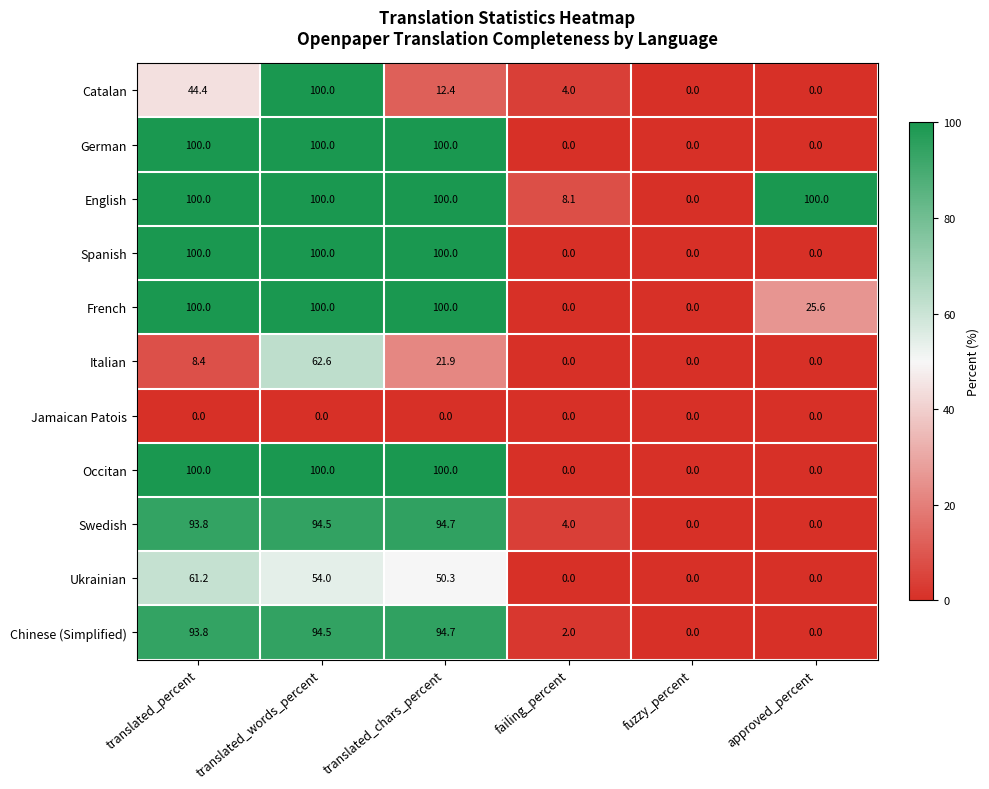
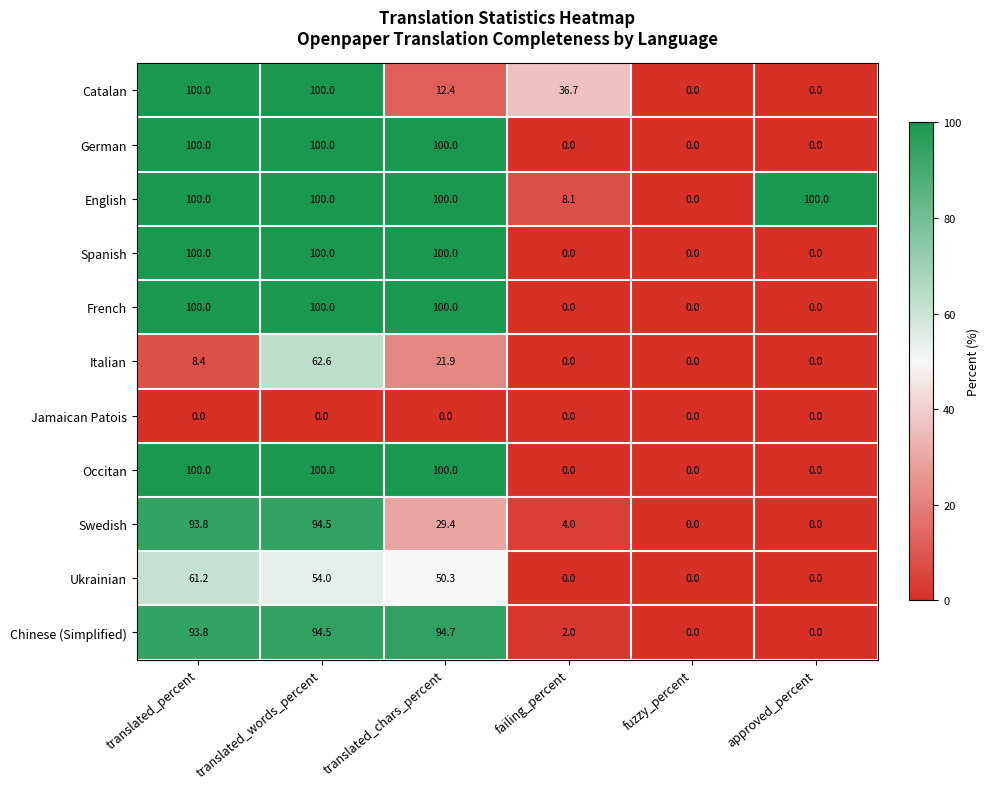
  {
    "Catalan": {
-     "translated_percent": 44.4,
+     "translated_percent": 100.0,
      "translated_words_percent": 100.0,
      "translated_chars_percent": 12.4,
-     "failing_percent": 4.0,
+     "failing_percent": 36.7,
      "fuzzy_percent": 0.0,
      "approved_percent": 0.0
    },
    "German": {
      "translated_percent": 100.0,
      "translated_words_percent": 100.0,
      "translated_chars_percent": 100.0,
      "failing_percent": 0.0,
      "fuzzy_percent": 0.0,
      "approved_percent": 0.0
    },
    "English": {
      "translated_percent": 100.0,
      "translated_words_percent": 100.0,
      "translated_chars_percent": 100.0,
      "failing_percent": 8.1,
      "fuzzy_percent": 0.0,
      "approved_percent": 100.0
    },
    "Spanish": {
      "translated_percent": 100.0,
      "translated_words_percent": 100.0,
      "translated_chars_percent": 100.0,
      "failing_percent": 0.0,
      "fuzzy_percent": 0.0,
      "approved_percent": 0.0
    },
    "French": {
      "translated_percent": 100.0,
      "translated_words_percent": 100.0,
      "translated_chars_percent": 100.0,
      "failing_percent": 0.0,
      "fuzzy_percent": 0.0,
-     "approved_percent": 25.6
+     "approved_percent": 0.0
    },
    "Italian": {
      "translated_percent": 8.4,
      "translated_words_percent": 62.6,
      "translated_chars_percent": 21.9,
      "failing_percent": 0.0,
      "fuzzy_percent": 0.0,
      "approved_percent": 0.0
    },
    "Jamaican Patois": {
      "translated_percent": 0.0,
      "translated_words_percent": 0.0,
      "translated_chars_percent": 0.0,
      "failing_percent": 0.0,
      "fuzzy_percent": 0.0,
      "approved_percent": 0.0
    },
    "Occitan": {
      "translated_percent": 100.0,
      "translated_words_percent": 100.0,
      "translated_chars_percent": 100.0,
      "failing_percent": 0.0,
      "fuzzy_percent": 0.0,
      "approved_percent": 0.0
    },
    "Swedish": {
      "translated_percent": 93.8,
      "translated_words_percent": 94.5,
-     "translated_chars_percent": 94.7,
+     "translated_chars_percent": 29.4,
      "failing_percent": 4.0,
      "fuzzy_percent": 0.0,
      "approved_percent": 0.0
    },
    "Ukrainian": {
      "translated_percent": 61.2,
      "translated_words_percent": 54.0,
      "translated_chars_percent": 50.3,
      "failing_percent": 0.0,
      "fuzzy_percent": 0.0,
      "approved_percent": 0.0
    },
    "Chinese (Simplified)": {
      "translated_percent": 93.8,
      "translated_words_percent": 94.5,
      "translated_chars_percent": 94.7,
      "failing_percent": 2.0,
      "fuzzy_percent": 0.0,
      "approved_percent": 0.0
    }
  }
